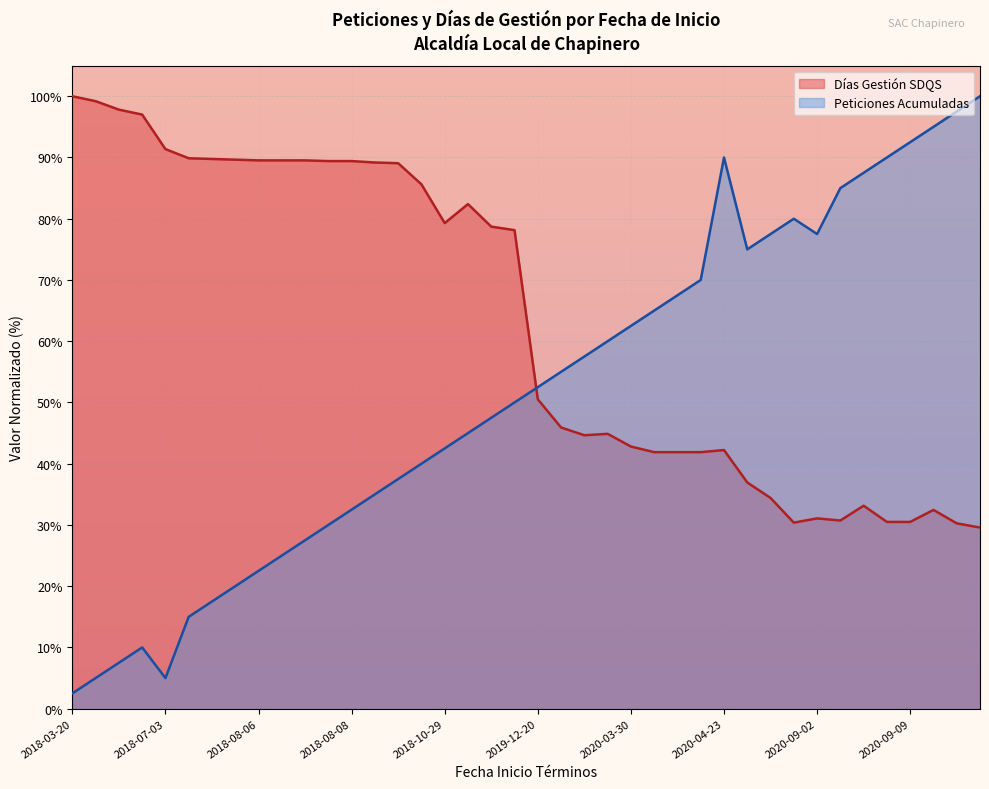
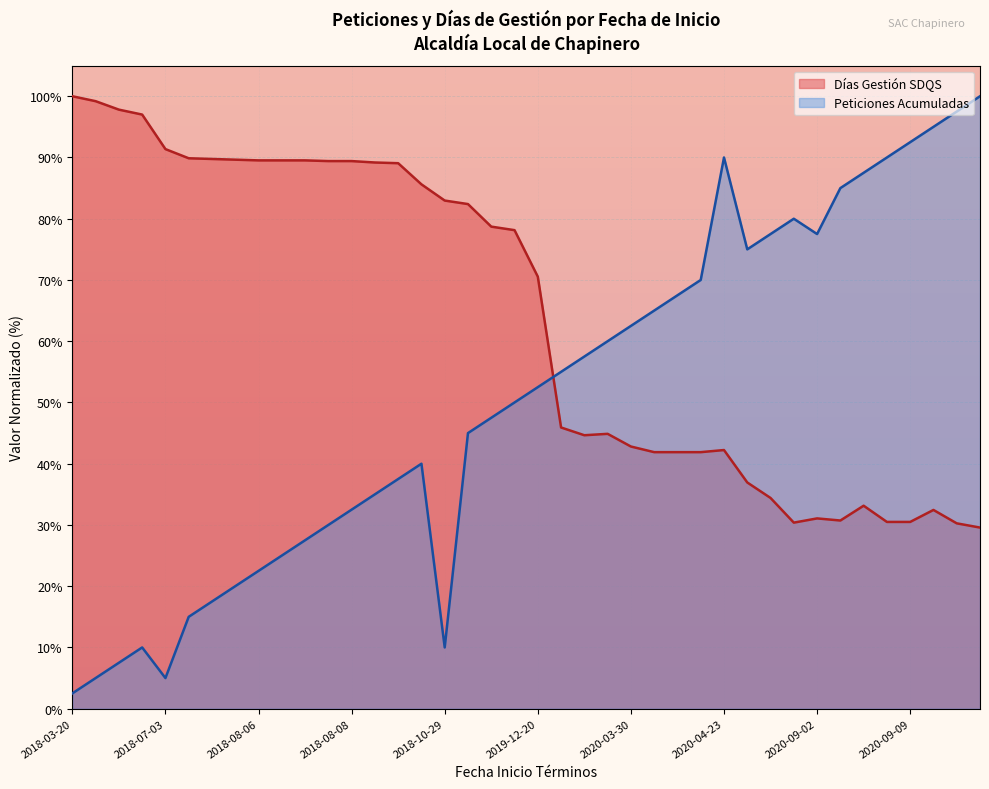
  {
    "Días Gestión SDQS": {
      "2018-03-20": "100%",
      "2018-07-03": "91%",
-     "2018-10-29": "79%",
-     "2019-12-20": "51%",
+     "2018-10-29": "83%",
+     "2019-12-20": "71%",
      "2020-03-30": "43%",
      "2020-04-23": "42%",
      "2020-09-02": "31%"
    },
    "Peticiones Acumuladas": {
      "2018-03-20": "3%",
      "2018-07-03": "5%",
-     "2018-10-29": "43%",
+     "2018-10-29": "10%",
      "2019-12-20": "53%",
      "2020-03-30": "63%",
      "2020-04-23": "90%",
      "2020-09-02": "78%"
    }
  }
